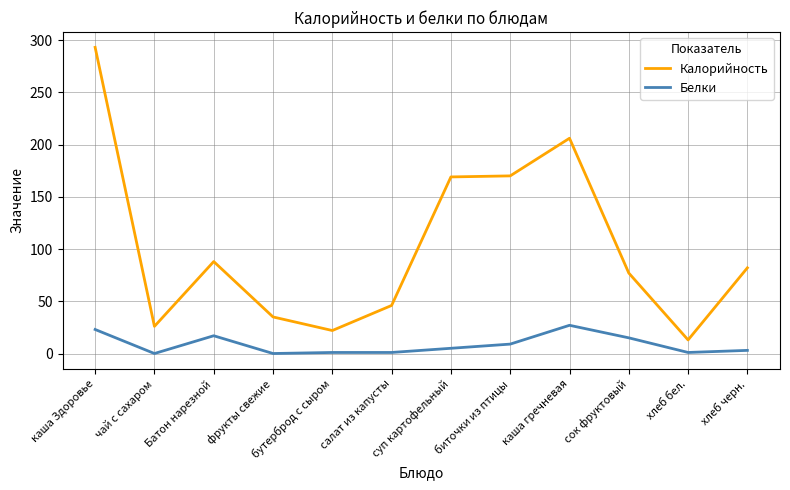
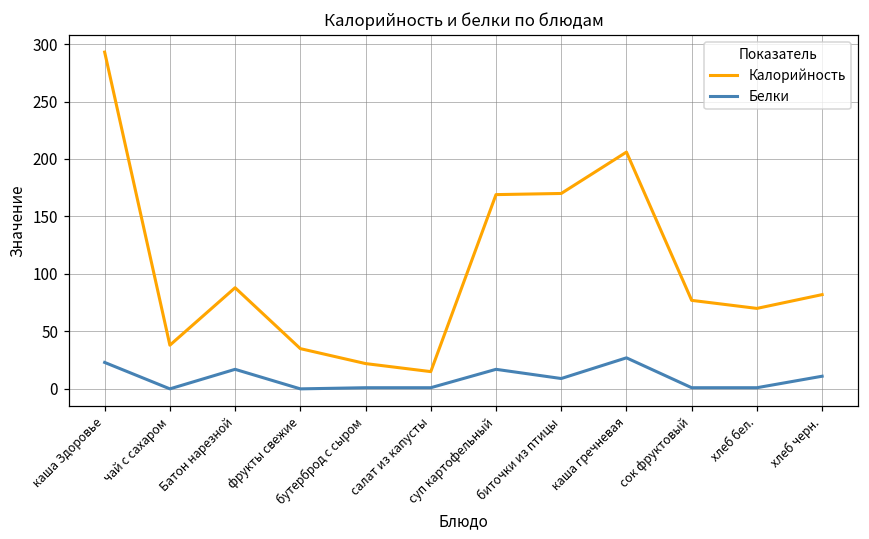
  {
    "Калорийность": {
      "каша Здоровье": 293,
-     "чай с сахаром": 26,
+     "чай с сахаром": 38,
      "Батон нарезной": 88,
      "фрукты свежие": 35,
      "бутерброд с сыром": 22,
-     "салат из капусты": 46,
+     "салат из капусты": 15,
      "суп картофельный": 169,
      "биточки из птицы": 170,
      "каша гречневая": 206,
      "сок фруктовый": 77,
-     "хлеб бел.": 13,
+     "хлеб бел.": 70,
      "хлеб черн.": 82
    },
    "Белки": {
      "каша Здоровье": 23,
      "чай с сахаром": 0,
      "Батон нарезной": 17,
      "фрукты свежие": 0,
      "бутерброд с сыром": 1,
      "салат из капусты": 1,
-     "суп картофельный": 5,
+     "суп картофельный": 17,
      "биточки из птицы": 9,
      "каша гречневая": 27,
-     "сок фруктовый": 15,
+     "сок фруктовый": 1,
      "хлеб бел.": 1,
-     "хлеб черн.": 3
+     "хлеб черн.": 11
    }
  }
